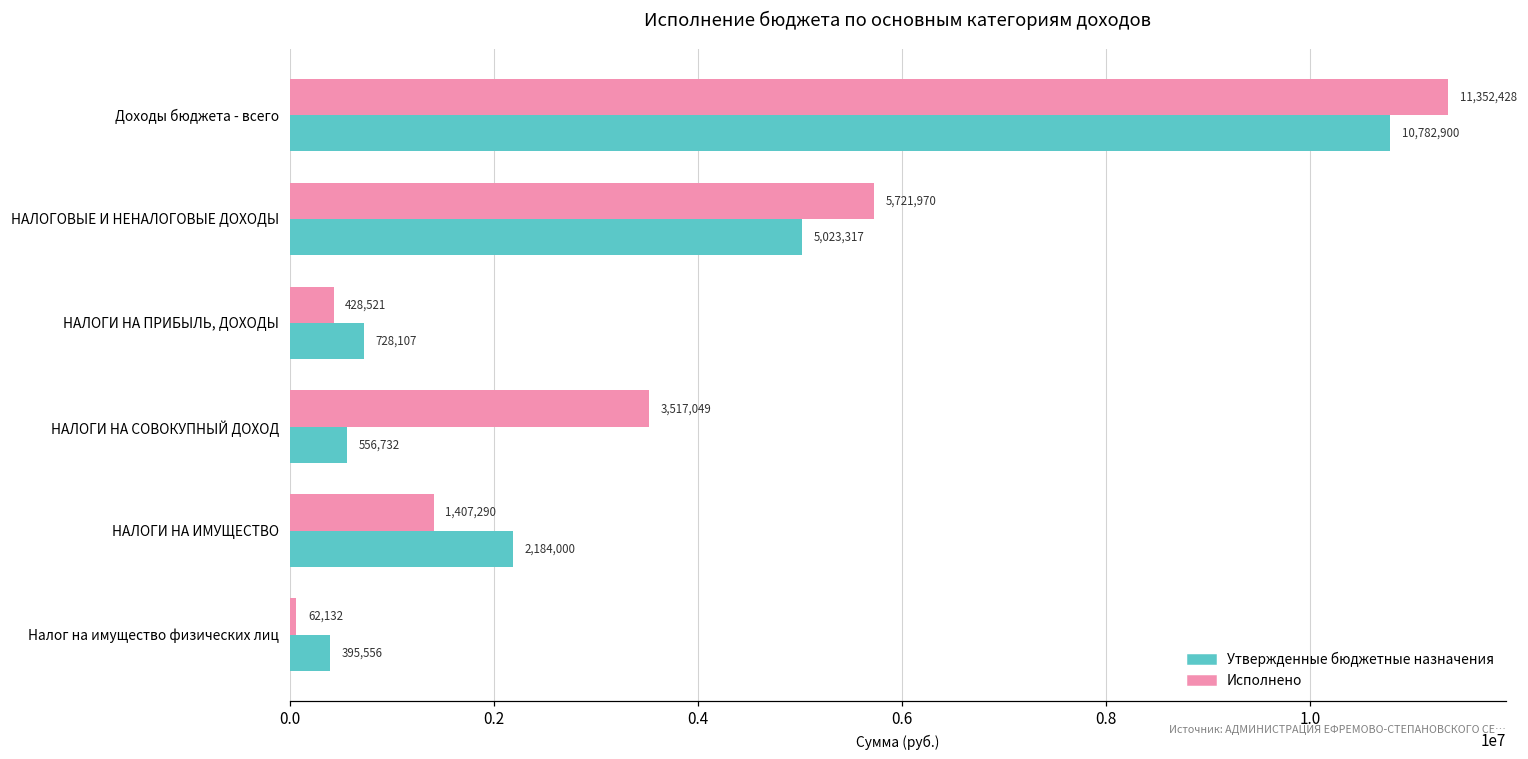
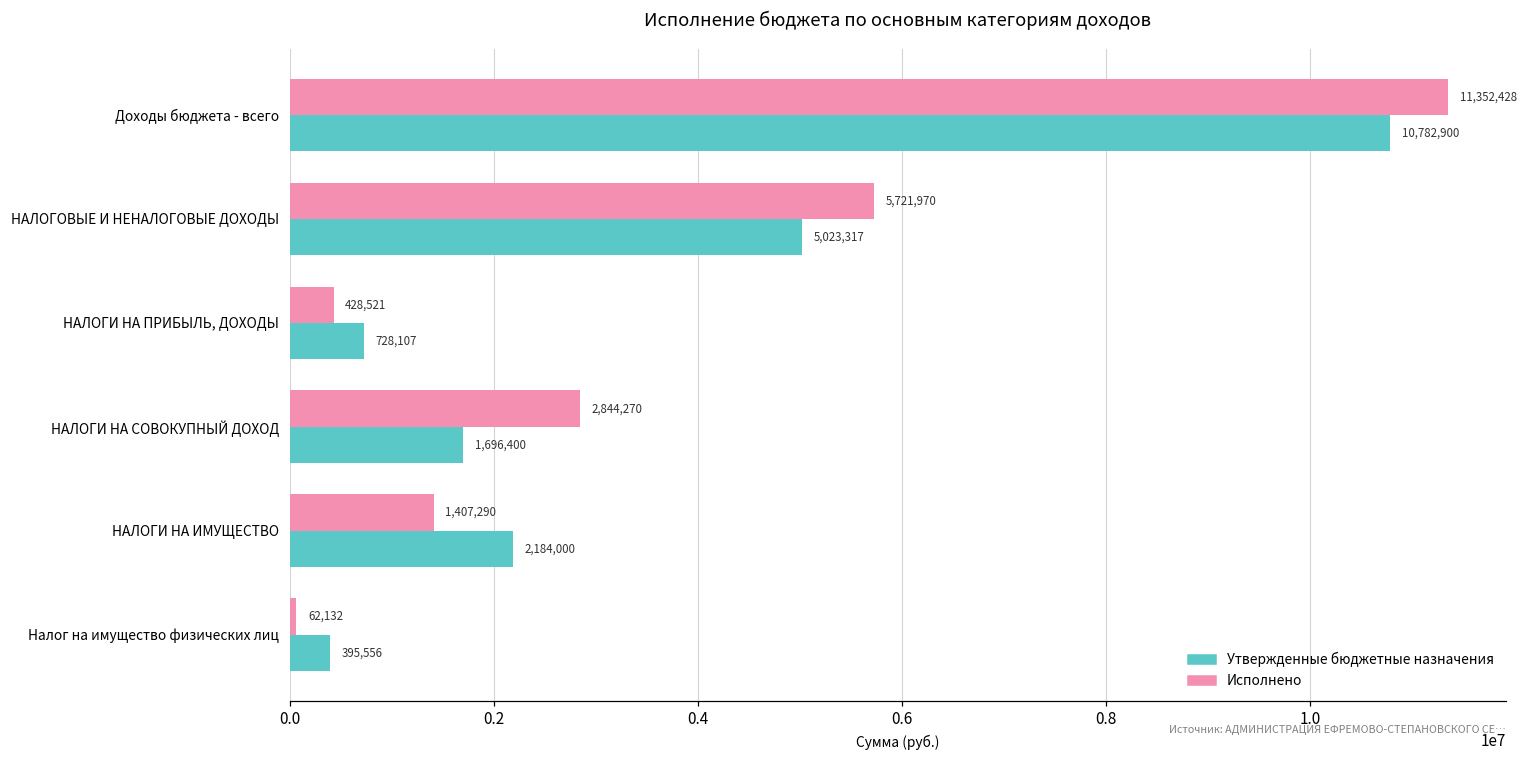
  {
    "Утвержденные бюджетные назначения": {
      "Доходы бюджета - всего": "10,782,900",
      "НАЛОГОВЫЕ И НЕНАЛОГОВЫЕ ДОХОДЫ": "5,023,317",
      "НАЛОГИ НА ПРИБЫЛЬ, ДОХОДЫ": "728,107",
-     "НАЛОГИ НА СОВОКУПНЫЙ ДОХОД": "556,732",
+     "НАЛОГИ НА СОВОКУПНЫЙ ДОХОД": "1,696,400",
      "НАЛОГИ НА ИМУЩЕСТВО": "2,184,000",
      "Налог на имущество физических лиц": "395,556"
    },
    "Исполнено": {
      "Доходы бюджета - всего": "11,352,428",
      "НАЛОГОВЫЕ И НЕНАЛОГОВЫЕ ДОХОДЫ": "5,721,970",
      "НАЛОГИ НА ПРИБЫЛЬ, ДОХОДЫ": "428,521",
-     "НАЛОГИ НА СОВОКУПНЫЙ ДОХОД": "3,517,049",
+     "НАЛОГИ НА СОВОКУПНЫЙ ДОХОД": "2,844,270",
      "НАЛОГИ НА ИМУЩЕСТВО": "1,407,290",
      "Налог на имущество физических лиц": "62,132"
    }
  }
